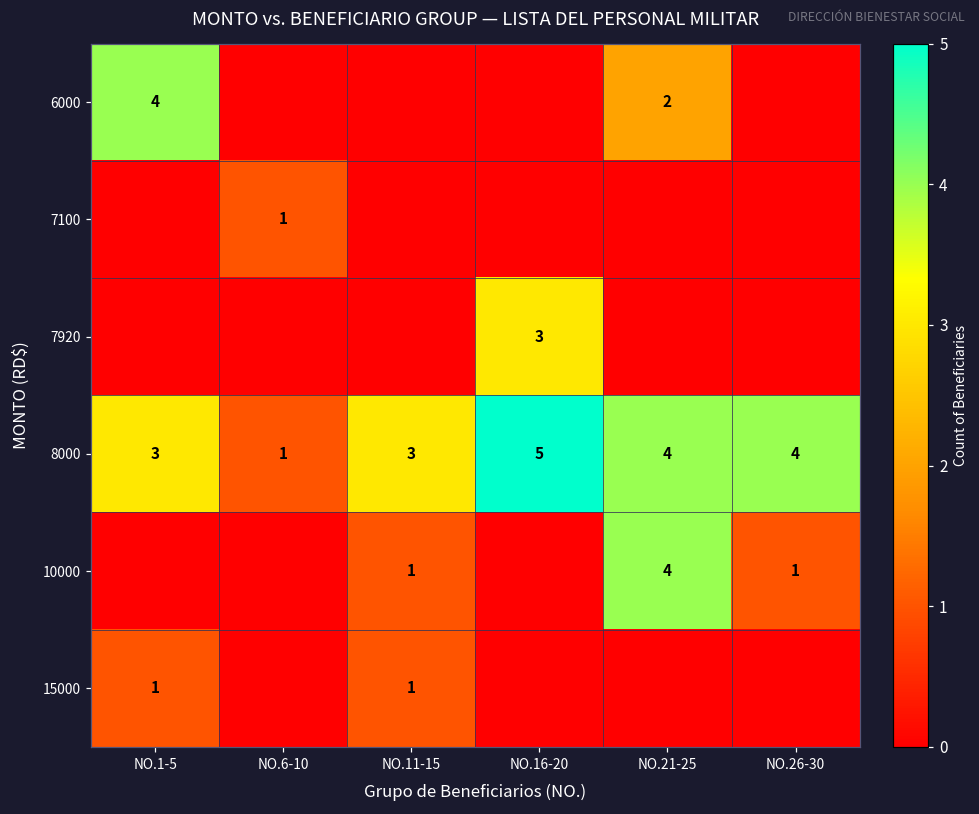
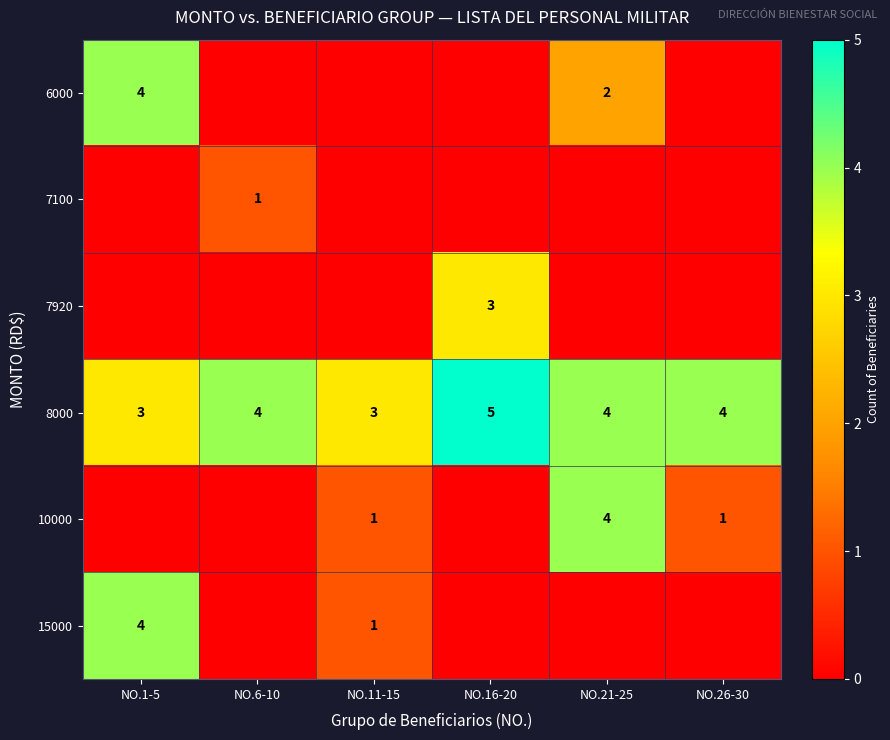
  {
    "6000": {
      "NO.1-5": 4,
      "NO.21-25": 2
    },
    "7100": {
      "NO.6-10": 1
    },
    "7920": {
      "NO.16-20": 3
    },
    "8000": {
      "NO.1-5": 3,
-     "NO.6-10": 1,
+     "NO.6-10": 4,
      "NO.11-15": 3,
      "NO.16-20": 5,
      "NO.21-25": 4,
      "NO.26-30": 4
    },
    "10000": {
      "NO.11-15": 1,
      "NO.21-25": 4,
      "NO.26-30": 1
    },
    "15000": {
-     "NO.1-5": 1,
+     "NO.1-5": 4,
      "NO.11-15": 1
    }
  }
